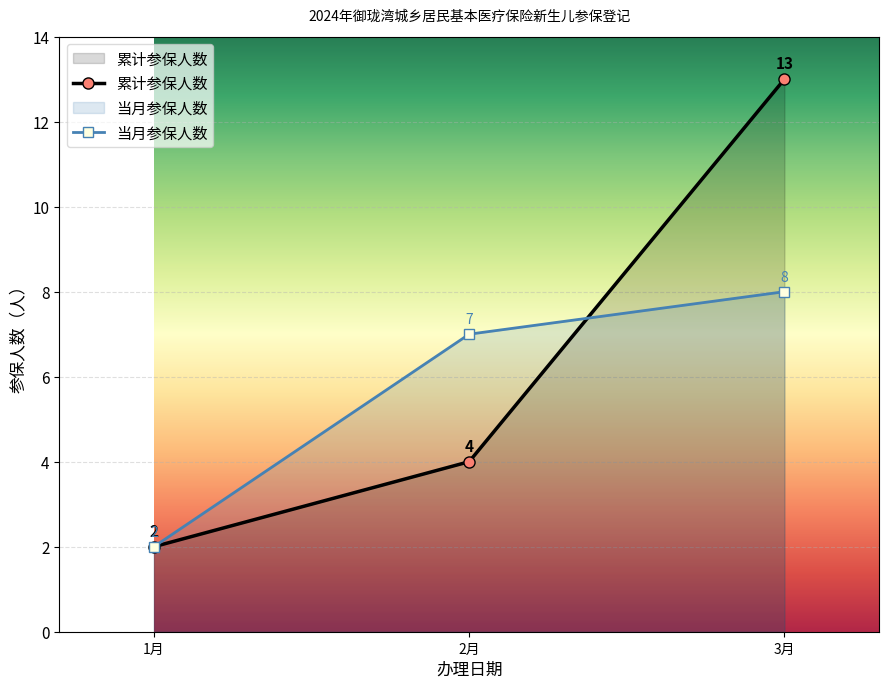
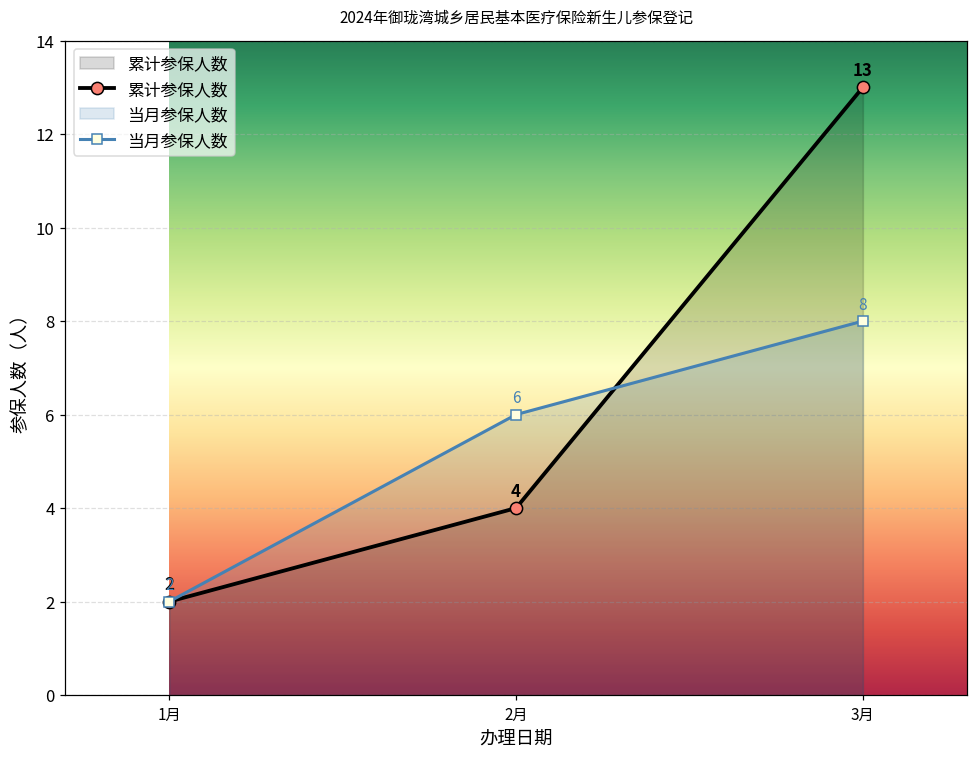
  {
    "累计参保人数": {
      "2月": 4,
      "3月": 13
    },
    "当月参保人数": {
-     "2月": 7,
+     "2月": 6,
      "3月": 8
    }
  }
